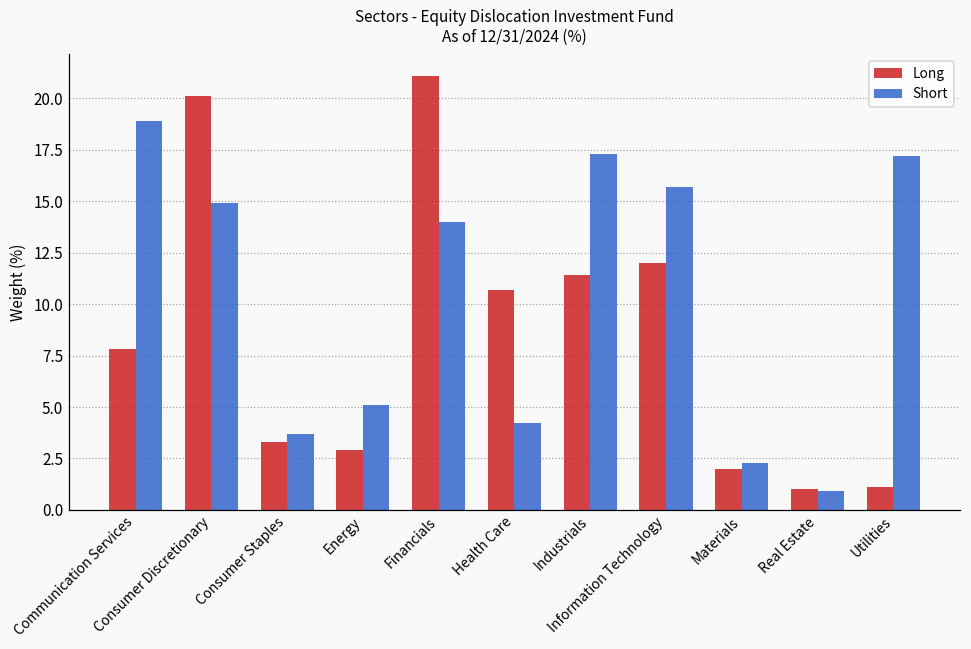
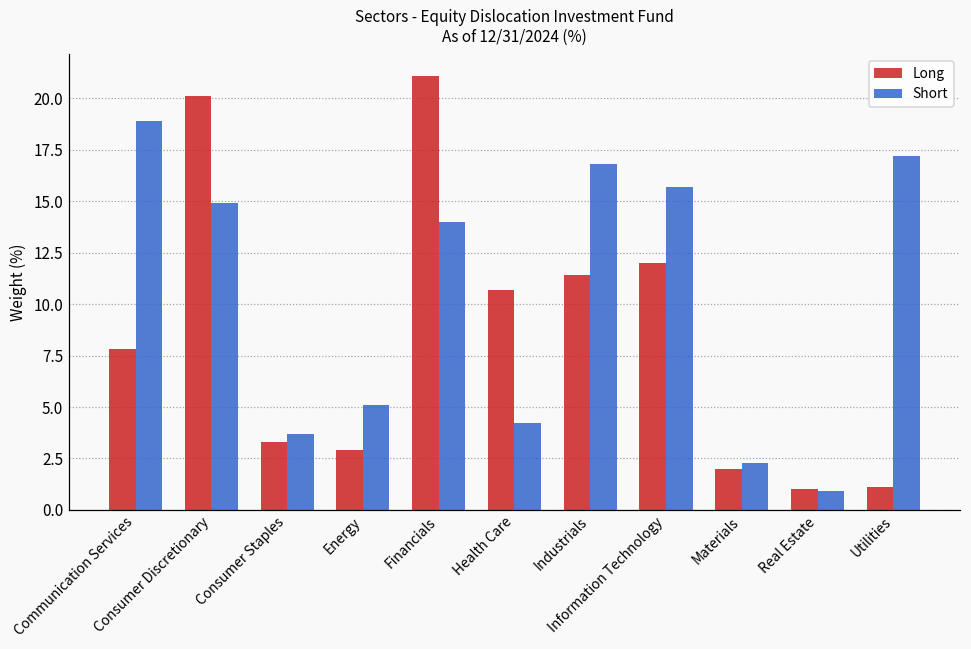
  {
    "Long": {
      "Communication Services": 7.8,
      "Consumer Discretionary": 20.1,
      "Consumer Staples": 3.3,
      "Energy": 2.9,
      "Financials": 21.1,
      "Health Care": 10.7,
      "Industrials": 11.4,
      "Information Technology": 12.0,
      "Materials": 2.0,
      "Real Estate": 1.0,
      "Utilities": 1.1
    },
    "Short": {
      "Communication Services": 18.9,
      "Consumer Discretionary": 14.9,
      "Consumer Staples": 3.7,
      "Energy": 5.1,
      "Financials": 14.0,
      "Health Care": 4.2,
-     "Industrials": 17.3,
+     "Industrials": 16.8,
      "Information Technology": 15.7,
      "Materials": 2.3,
      "Real Estate": 0.9,
      "Utilities": 17.2
    }
  }
